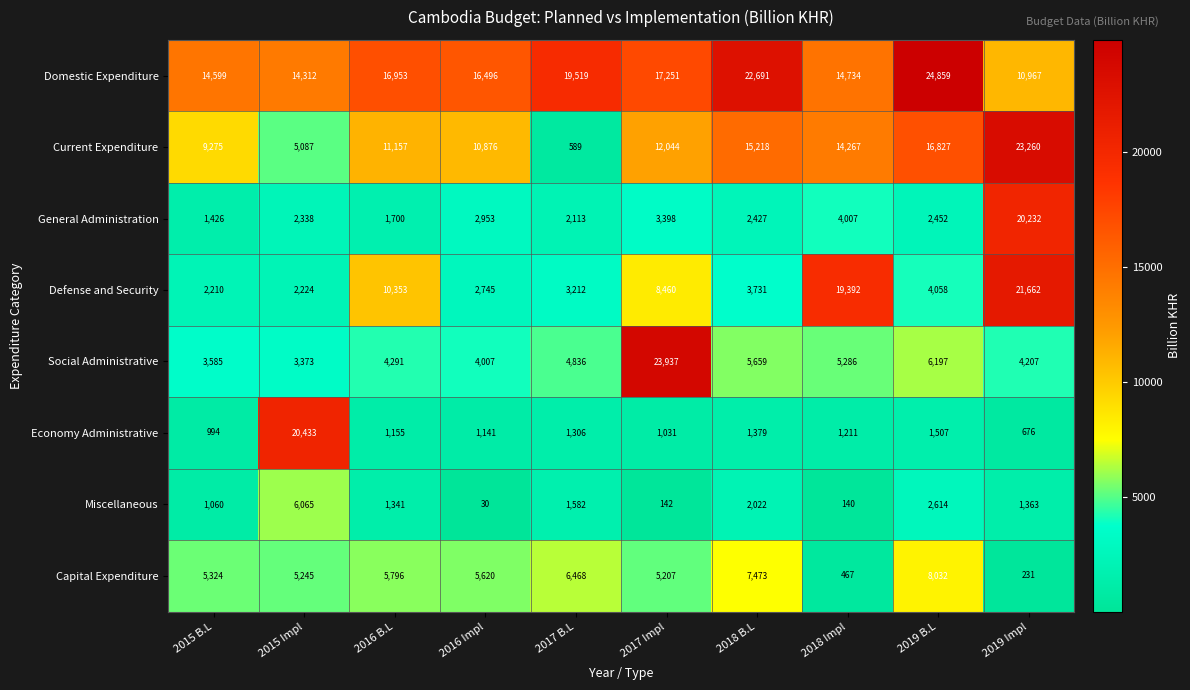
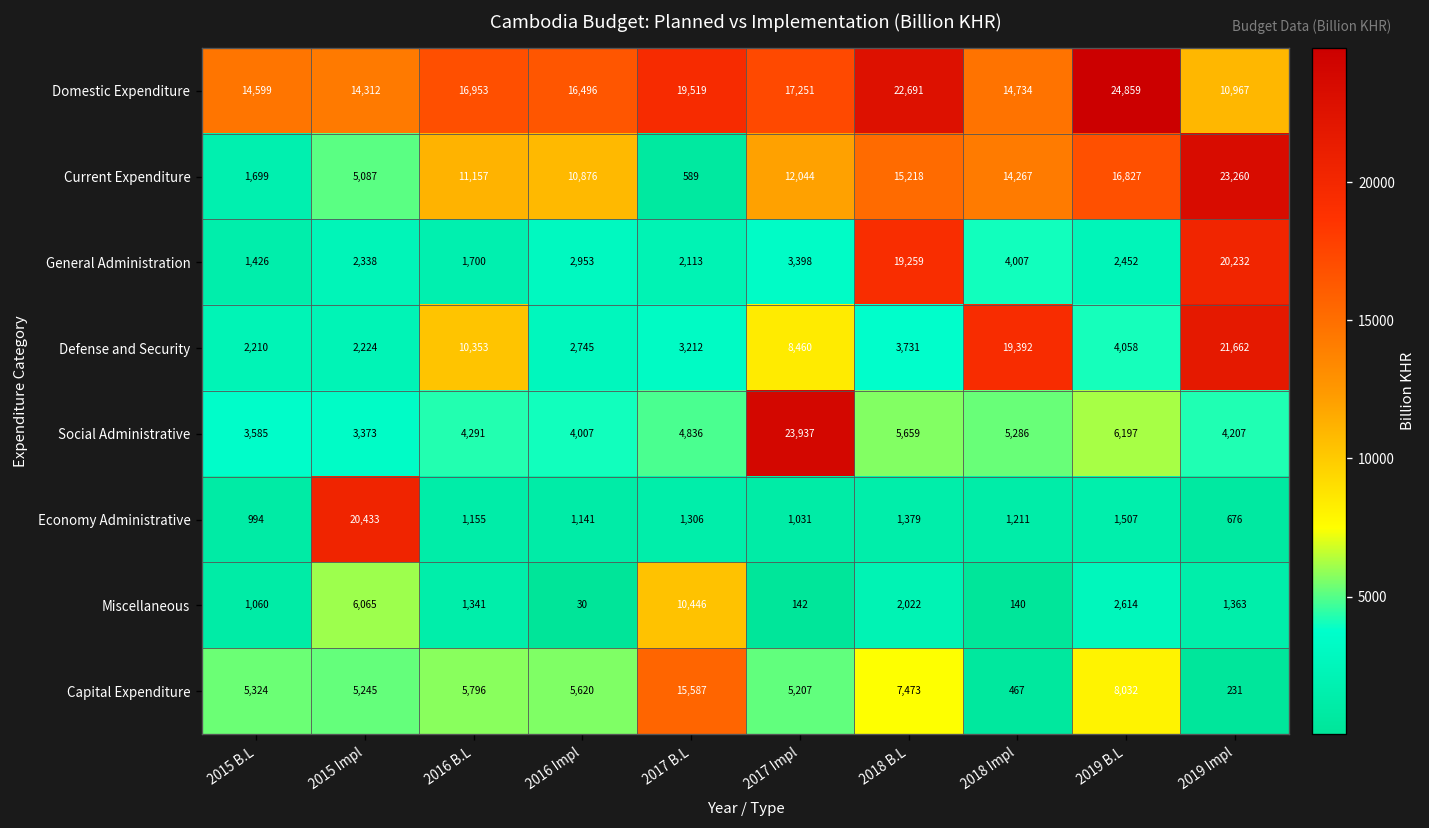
  {
    "Domestic Expenditure": {
      "2015 B.L": "14,599",
      "2015 Impl": "14,312",
      "2016 B.L": "16,953",
      "2016 Impl": "16,496",
      "2017 B.L": "19,519",
      "2017 Impl": "17,251",
      "2018 B.L": "22,691",
      "2018 Impl": "14,734",
      "2019 B.L": "24,859",
      "2019 Impl": "10,967"
    },
    "Current Expenditure": {
-     "2015 B.L": "9,275",
+     "2015 B.L": "1,699",
      "2015 Impl": "5,087",
      "2016 B.L": "11,157",
      "2016 Impl": "10,876",
      "2017 B.L": "589",
      "2017 Impl": "12,044",
      "2018 B.L": "15,218",
      "2018 Impl": "14,267",
      "2019 B.L": "16,827",
      "2019 Impl": "23,260"
    },
    "General Administration": {
      "2015 B.L": "1,426",
      "2015 Impl": "2,338",
      "2016 B.L": "1,700",
      "2016 Impl": "2,953",
      "2017 B.L": "2,113",
      "2017 Impl": "3,398",
-     "2018 B.L": "2,427",
+     "2018 B.L": "19,259",
      "2018 Impl": "4,007",
      "2019 B.L": "2,452",
      "2019 Impl": "20,232"
    },
    "Defense and Security": {
      "2015 B.L": "2,210",
      "2015 Impl": "2,224",
      "2016 B.L": "10,353",
      "2016 Impl": "2,745",
      "2017 B.L": "3,212",
      "2017 Impl": "8,460",
      "2018 B.L": "3,731",
      "2018 Impl": "19,392",
      "2019 B.L": "4,058",
      "2019 Impl": "21,662"
    },
    "Social Administrative": {
      "2015 B.L": "3,585",
      "2015 Impl": "3,373",
      "2016 B.L": "4,291",
      "2016 Impl": "4,007",
      "2017 B.L": "4,836",
      "2017 Impl": "23,937",
      "2018 B.L": "5,659",
      "2018 Impl": "5,286",
      "2019 B.L": "6,197",
      "2019 Impl": "4,207"
    },
    "Economy Administrative": {
      "2015 B.L": "994",
      "2015 Impl": "20,433",
      "2016 B.L": "1,155",
      "2016 Impl": "1,141",
      "2017 B.L": "1,306",
      "2017 Impl": "1,031",
      "2018 B.L": "1,379",
      "2018 Impl": "1,211",
      "2019 B.L": "1,507",
      "2019 Impl": "676"
    },
    "Miscellaneous": {
      "2015 B.L": "1,060",
      "2015 Impl": "6,065",
      "2016 B.L": "1,341",
      "2016 Impl": "30",
-     "2017 B.L": "1,582",
+     "2017 B.L": "10,446",
      "2017 Impl": "142",
      "2018 B.L": "2,022",
      "2018 Impl": "140",
      "2019 B.L": "2,614",
      "2019 Impl": "1,363"
    },
    "Capital Expenditure": {
      "2015 B.L": "5,324",
      "2015 Impl": "5,245",
      "2016 B.L": "5,796",
      "2016 Impl": "5,620",
-     "2017 B.L": "6,468",
+     "2017 B.L": "15,587",
      "2017 Impl": "5,207",
      "2018 B.L": "7,473",
      "2018 Impl": "467",
      "2019 B.L": "8,032",
      "2019 Impl": "231"
    }
  }
